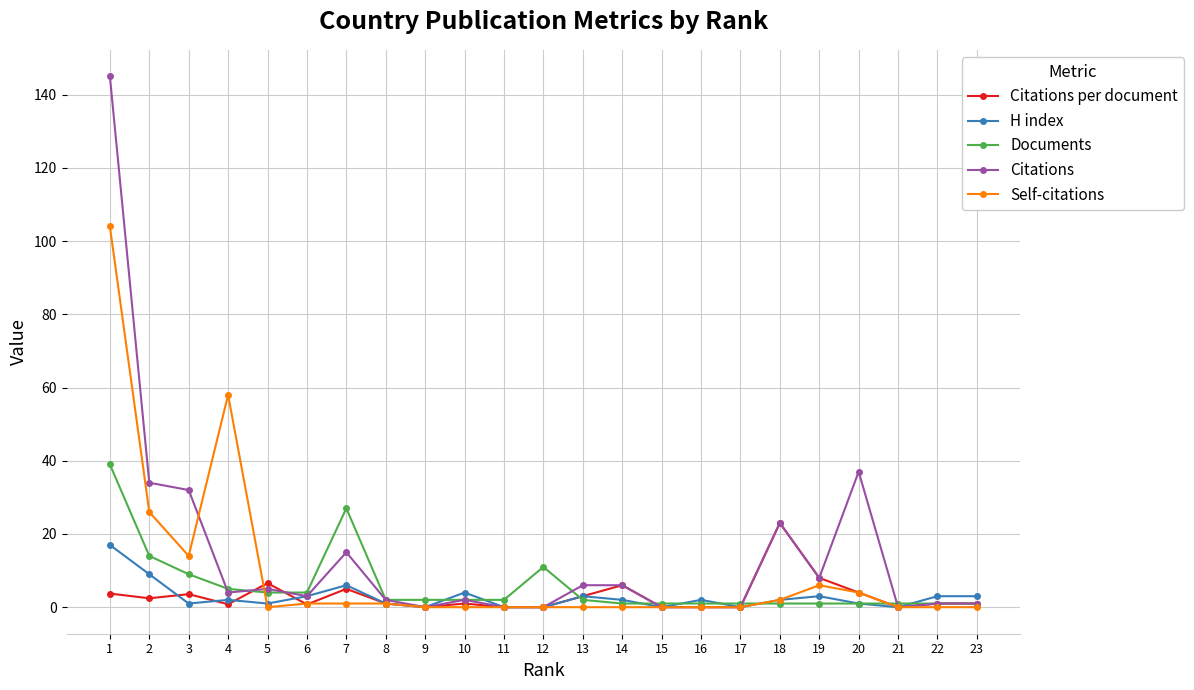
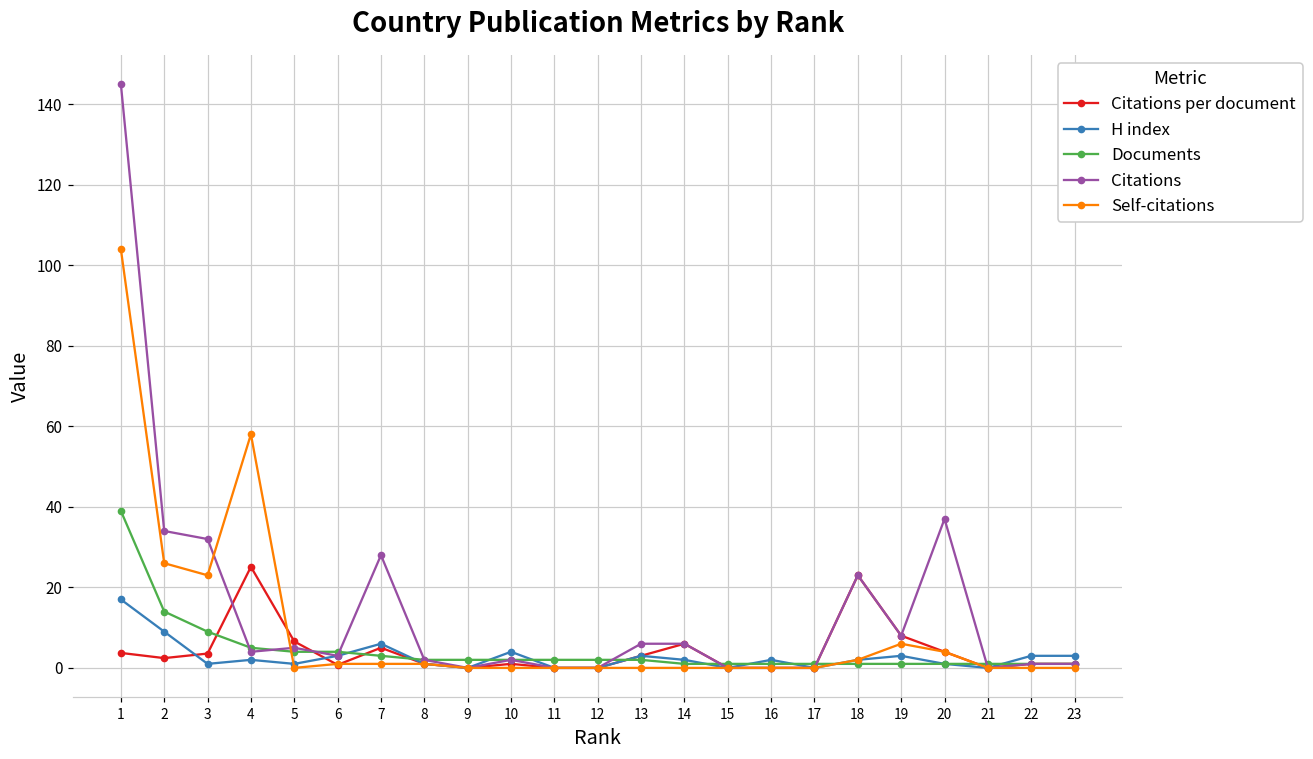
  {
    "Citations per document": {
      "1": 4,
      "2": 2,
      "3": 4,
-     "4": 1,
+     "4": 25,
      "5": 7,
      "7": 5,
      "10": 1
    },
    "H index": {
      "1": 17,
      "2": 9,
      "3": 1,
      "4": 2,
      "5": 1,
      "7": 6,
      "10": 4,
      "14": 2,
      "16": 2,
      "19": 3,
      "22": 3,
      "23": 3
    },
    "Documents": {
      "1": 39,
      "2": 14,
      "3": 9,
      "4": 5,
      "5": 4,
      "6": 4,
-     "7": 27,
+     "7": 3,
      "9": 2,
      "11": 2,
-     "12": 11,
+     "12": 2,
      "13": 2,
      "14": 1,
      "15": 1,
      "16": 1,
      "17": 1,
      "18": 1,
      "19": 1,
      "21": 1
    },
    "Citations": {
      "1": 145,
      "2": 34,
      "3": 32,
      "4": 4,
      "5": 5,
-     "7": 15,
+     "7": 28,
      "13": 6,
      "20": 37
    },
    "Self-citations": {
      "1": 104,
      "2": 26,
-     "3": 14,
+     "3": 23,
      "4": 58,
      "5": 0,
      "7": 1,
      "10": 0,
      "13": 0,
      "14": 0,
      "19": 6,
      "22": 0,
      "23": 0
    }
  }
